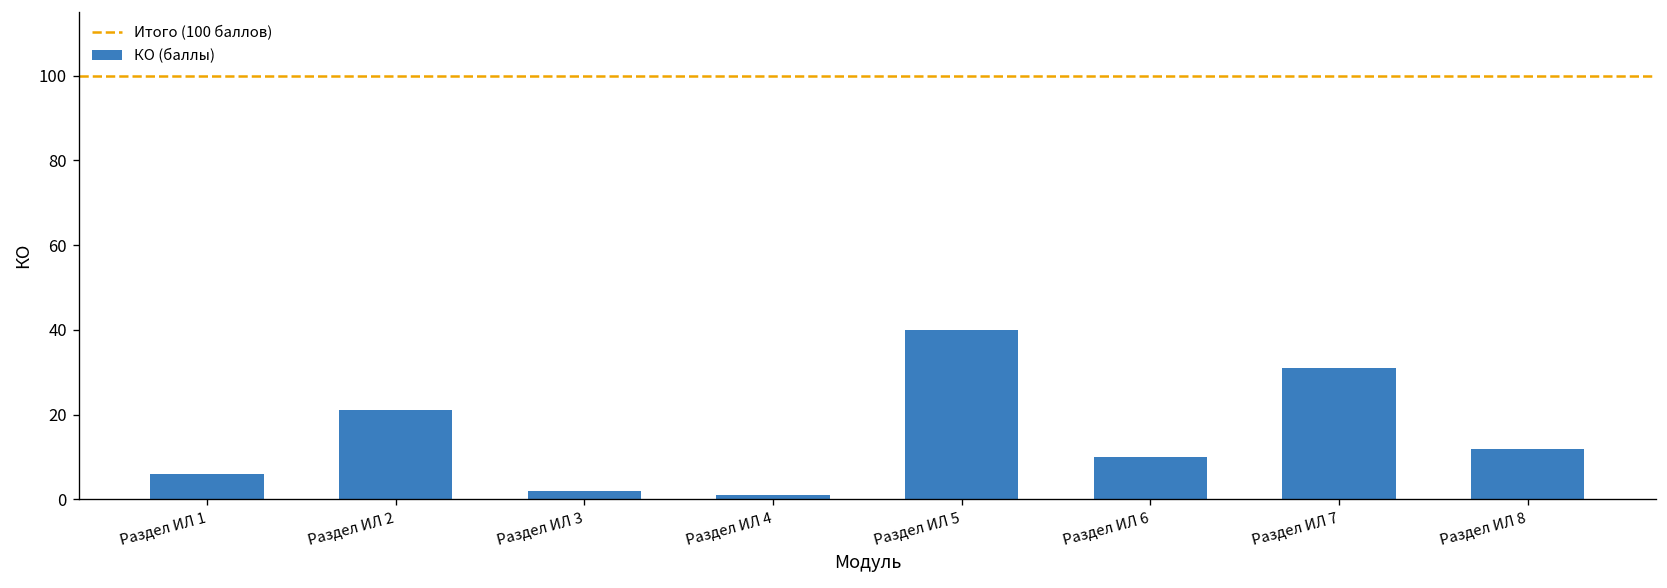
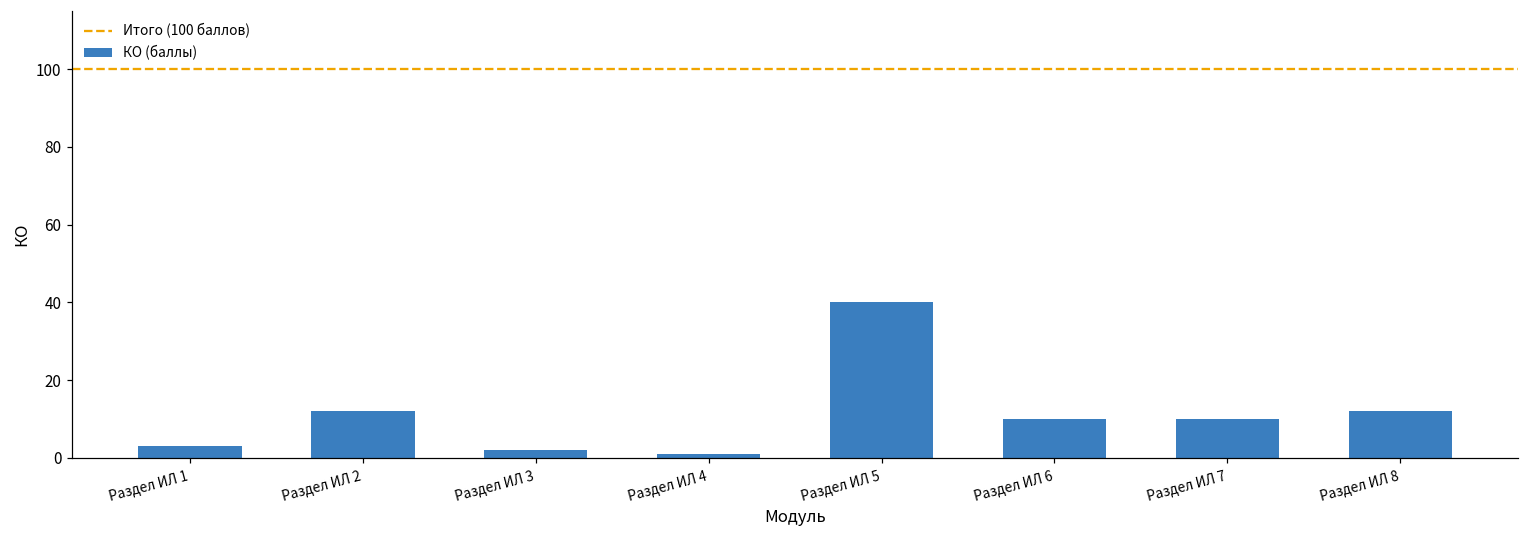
  {
-   "Раздел ИЛ 1": 6,
-   "Раздел ИЛ 2": 21,
+   "Раздел ИЛ 1": 3,
+   "Раздел ИЛ 2": 12,
    "Раздел ИЛ 3": 2,
    "Раздел ИЛ 4": 1,
    "Раздел ИЛ 5": 40,
    "Раздел ИЛ 6": 10,
-   "Раздел ИЛ 7": 31,
+   "Раздел ИЛ 7": 10,
    "Раздел ИЛ 8": 12
  }
